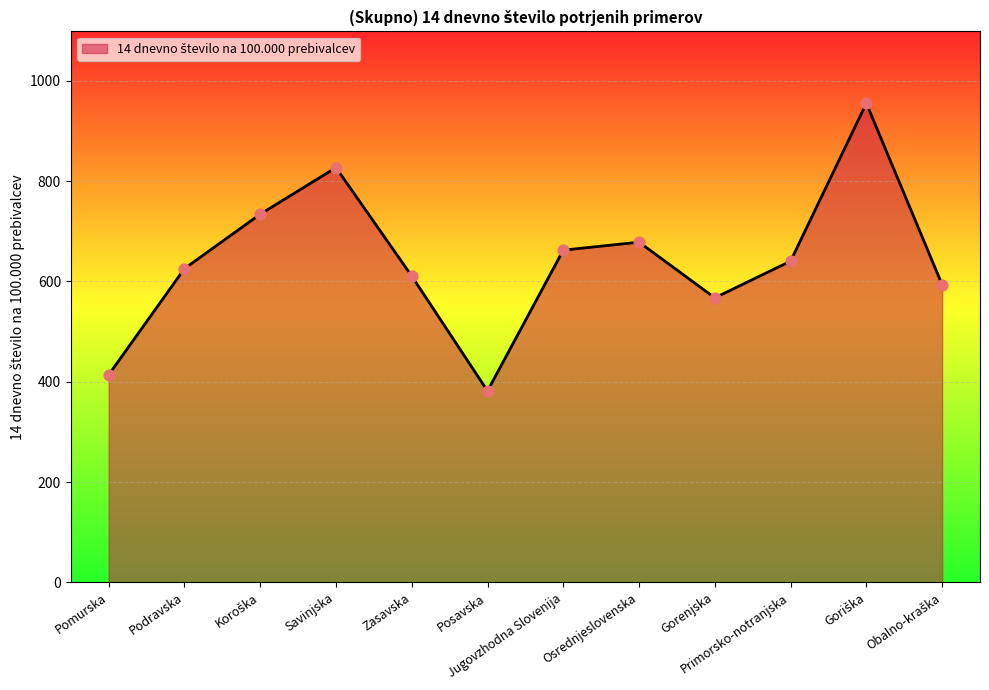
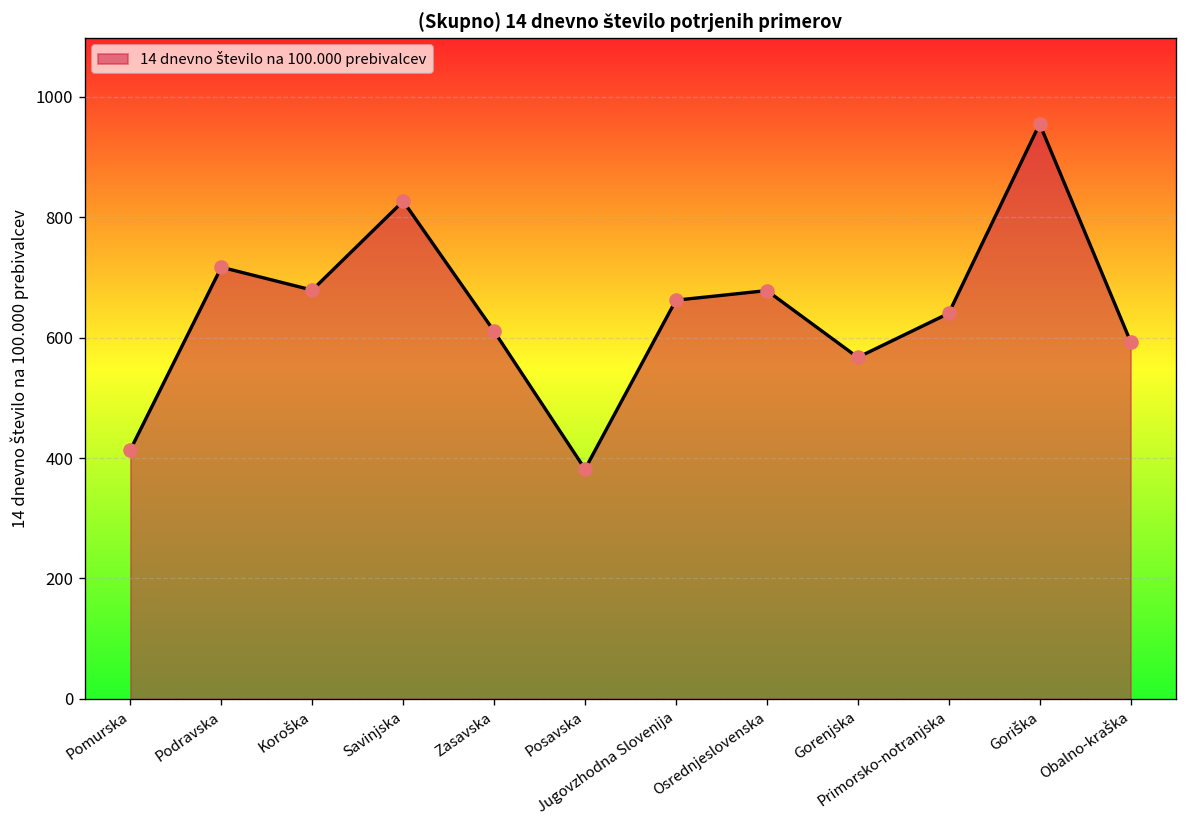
  {
    "Pomurska": 410,
-   "Podravska": 630,
-   "Koroška": 730,
+   "Podravska": 720,
+   "Koroška": 680,
    "Savinjska": 830,
    "Zasavska": 610,
    "Posavska": 380,
    "Jugovzhodna Slovenija": 660,
    "Osrednjeslovenska": 680,
    "Gorenjska": 570,
    "Primorsko-notranjska": 640,
    "Goriška": 960,
    "Obalno-kraška": 590
  }
